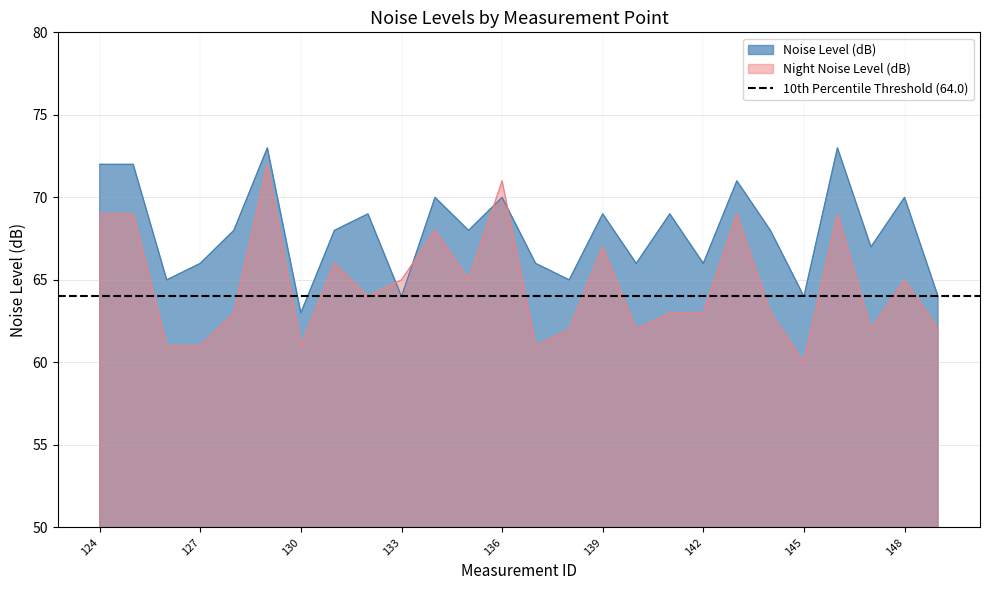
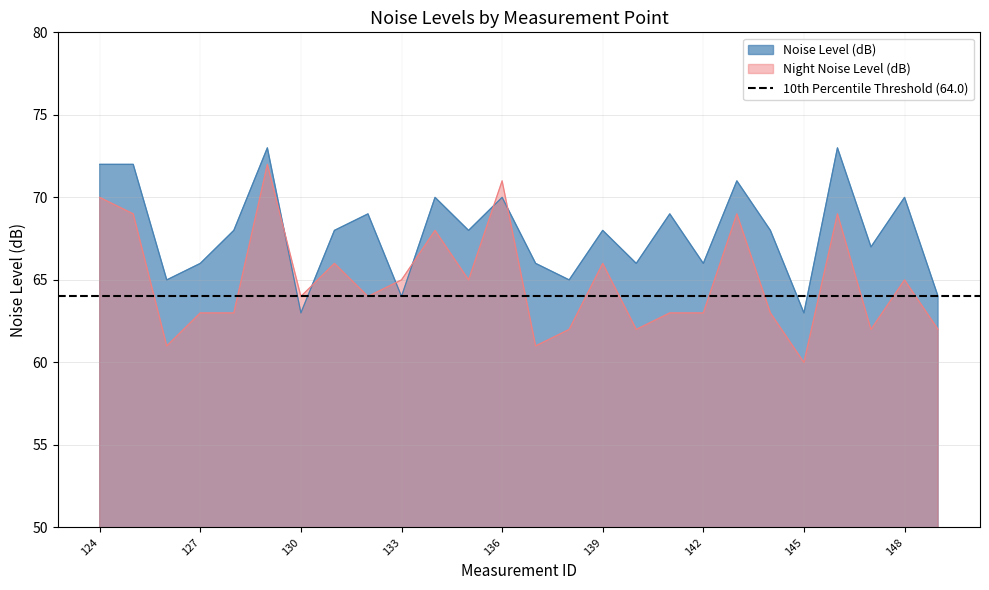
  {
    "Noise Level (dB)": {
      "124": 72,
      "127": 66,
      "130": 63,
      "133": 64,
      "136": 70,
-     "139": 69,
+     "139": 68,
      "142": 66,
-     "145": 64,
+     "145": 63,
      "148": 70
    },
    "Night Noise Level (dB)": {
-     "124": 69,
-     "127": 61,
-     "130": 61,
+     "124": 70,
+     "127": 63,
+     "130": 64,
      "133": 65,
      "136": 71,
-     "139": 67,
+     "139": 66,
      "142": 63,
      "145": 60,
      "148": 65
    }
  }
